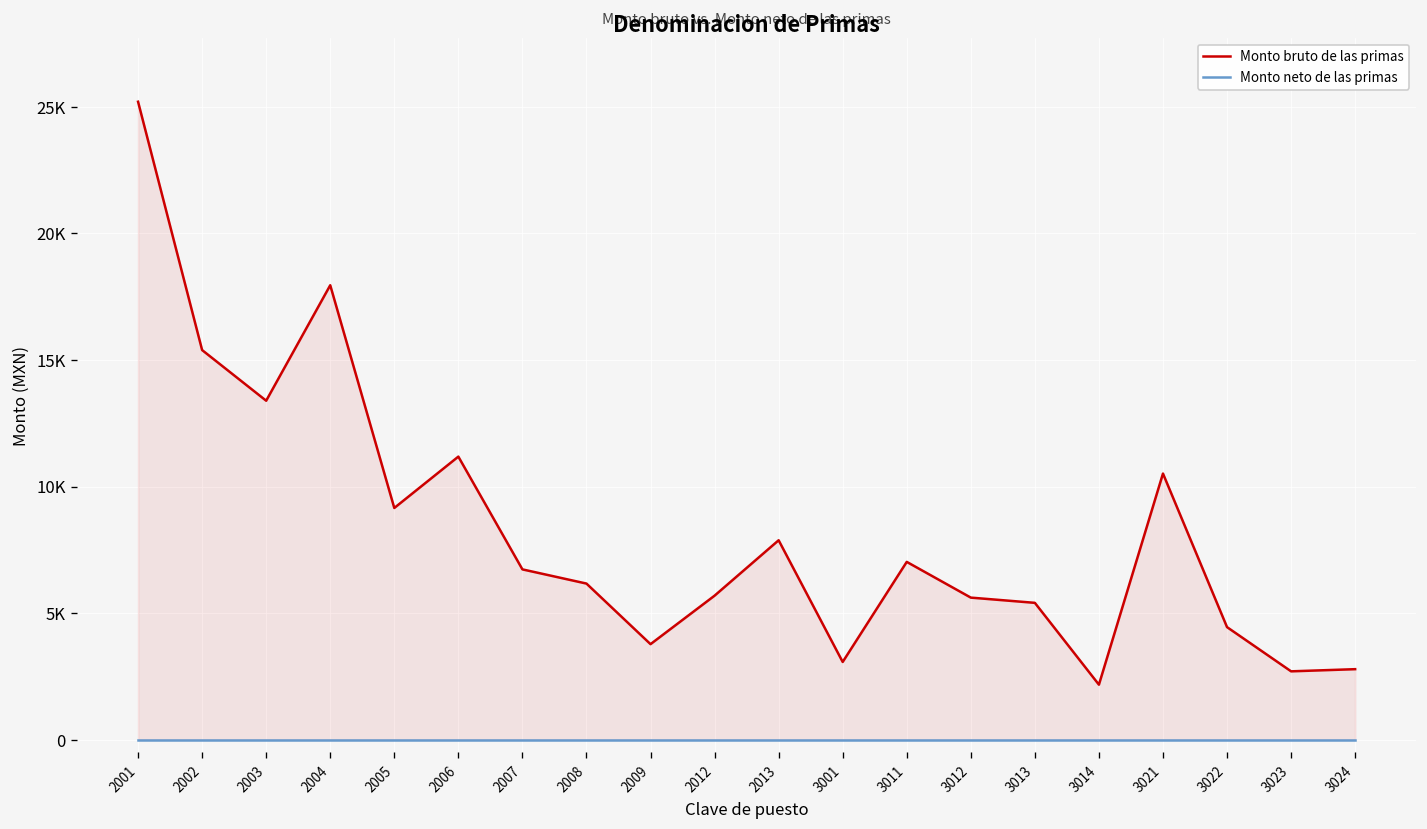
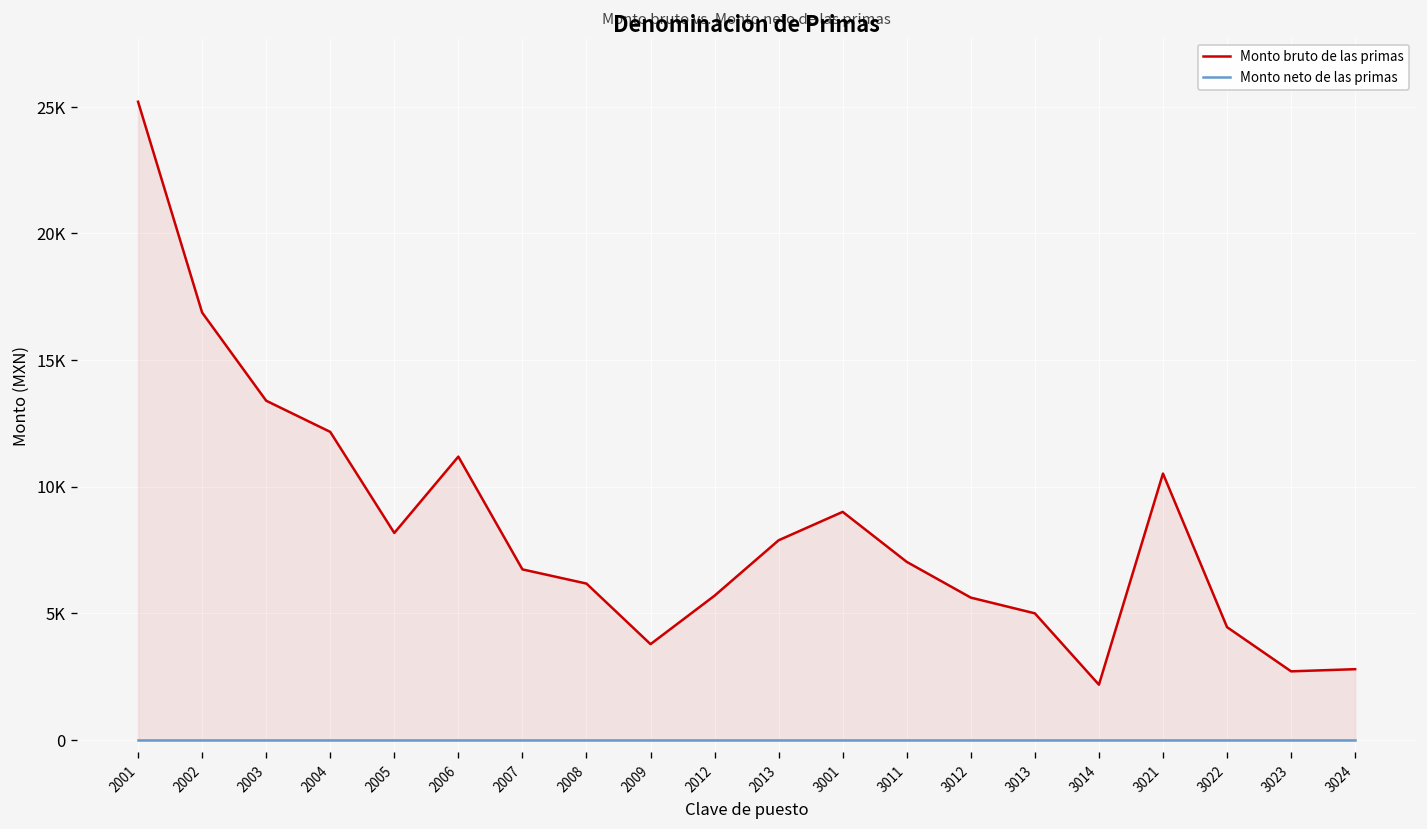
  {
    "Monto bruto de las primas": {
      "2001": 25200,
-     "2002": 15400,
+     "2002": 16900,
      "2003": 13400,
-     "2004": 18000,
-     "2005": 9200,
+     "2004": 12200,
+     "2005": 8200,
      "2006": 11200,
      "2007": 6700,
      "2008": 6200,
      "2009": 3800,
      "2012": 5700,
      "2013": 7900,
-     "3001": 3100,
+     "3001": 9000,
      "3011": 7000,
      "3012": 5600,
-     "3013": 5400,
+     "3013": 5000,
      "3014": 2200,
      "3021": 10500,
      "3022": 4400,
      "3023": 2700,
      "3024": 2800
    },
    "Monto neto de las primas": {
      "2001": 0,
      "2002": 0,
      "2003": 0,
      "2004": 0,
      "2005": 0,
      "2006": 0,
      "2007": 0,
      "2008": 0,
      "2009": 0,
      "2012": 0,
      "2013": 0,
      "3001": 0,
      "3011": 0,
      "3012": 0,
      "3013": 0,
      "3014": 0,
      "3021": 0,
      "3022": 0,
      "3023": 0,
      "3024": 0
    }
  }
